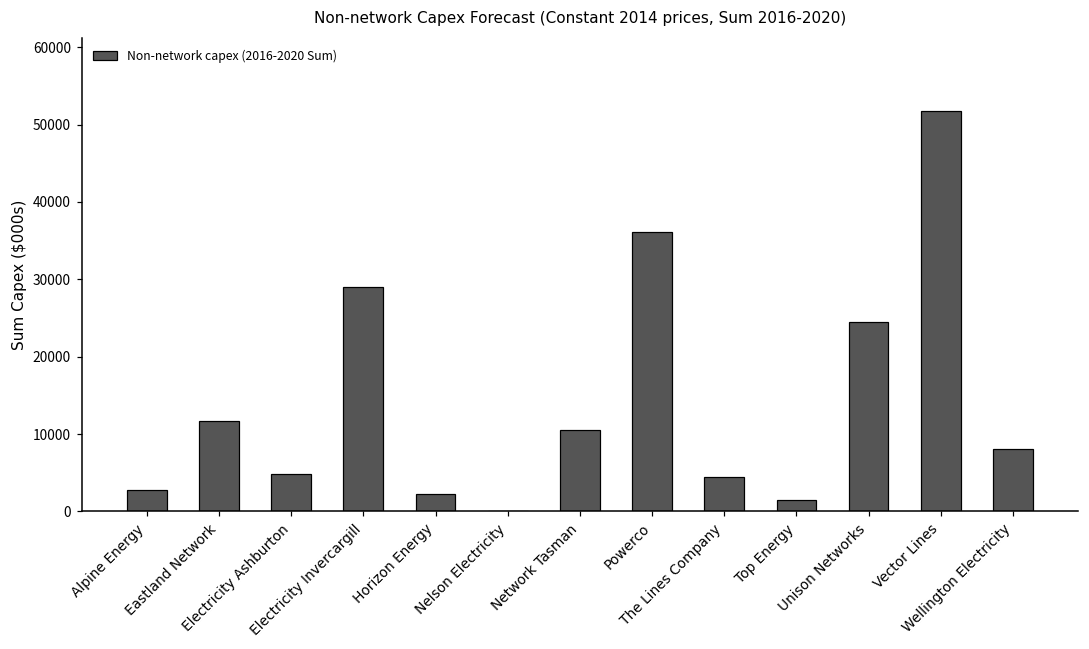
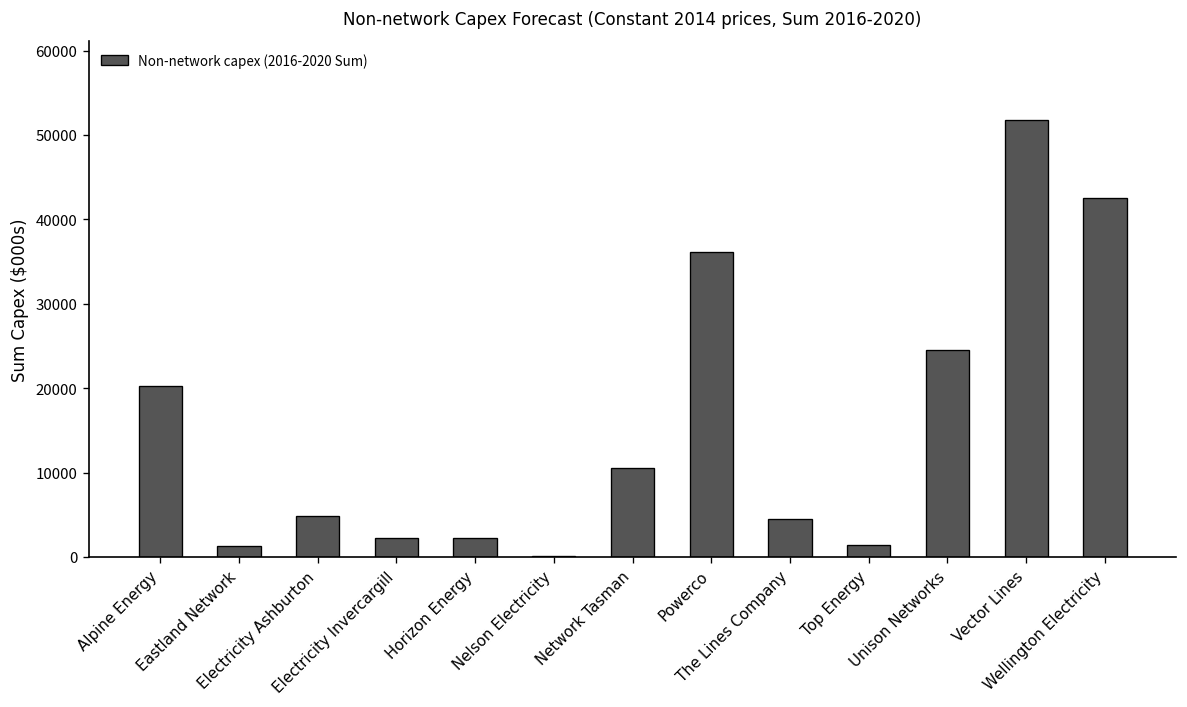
  {
-   "Alpine Energy": 3000,
-   "Eastland Network": 12000,
+   "Alpine Energy": 20000,
+   "Eastland Network": 1000,
    "Electricity Ashburton": 5000,
-   "Electricity Invercargill": 29000,
+   "Electricity Invercargill": 2000,
    "Horizon Energy": 2000,
    "Network Tasman": 11000,
    "Powerco": 36000,
    "The Lines Company": 4000,
    "Top Energy": 1000,
    "Unison Networks": 25000,
    "Vector Lines": 52000,
-   "Wellington Electricity": 8000
+   "Wellington Electricity": 43000
  }
